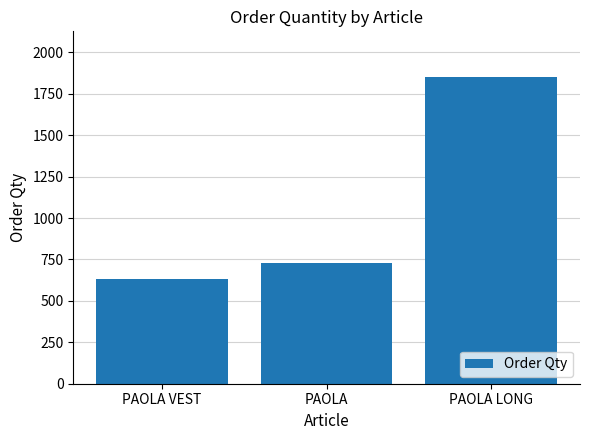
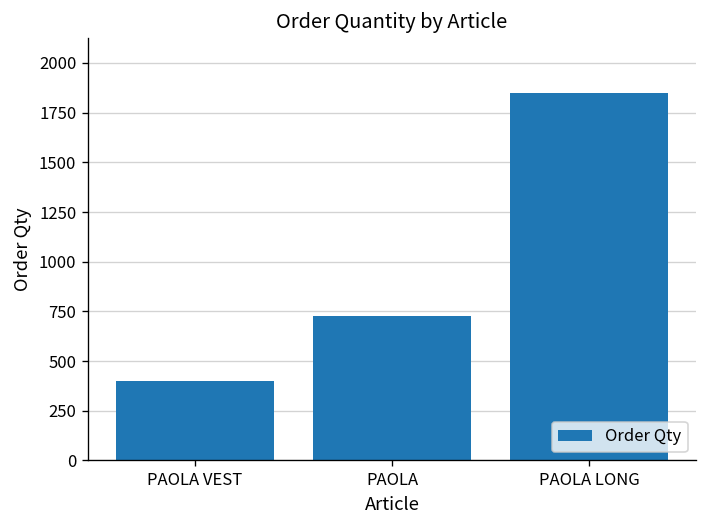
  {
-   "PAOLA VEST": 630,
+   "PAOLA VEST": 400,
    "PAOLA": 730,
    "PAOLA LONG": 1850
  }
